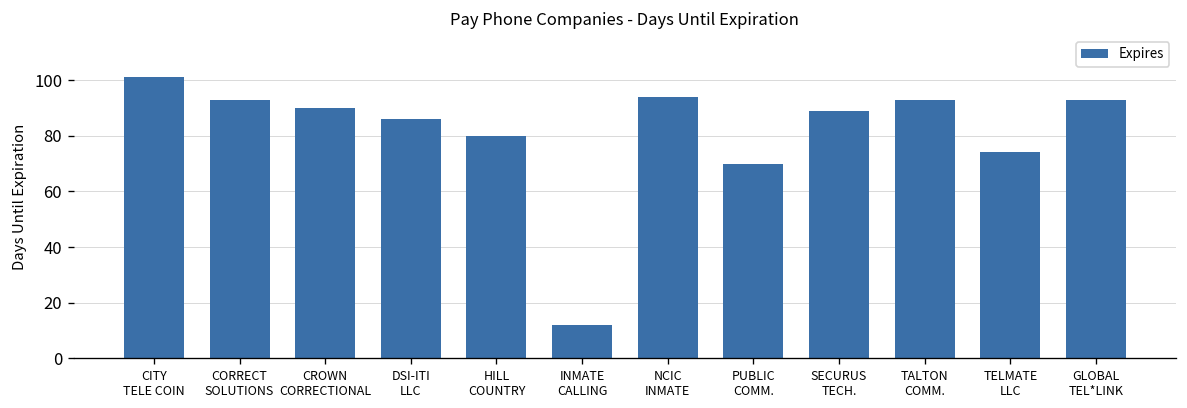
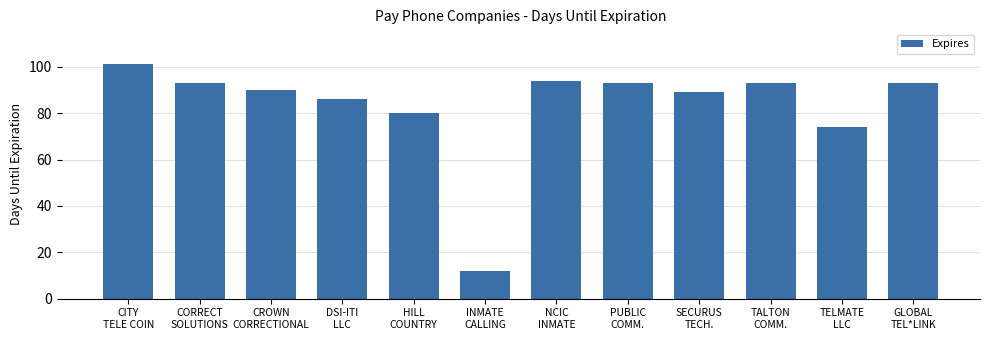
  {
    "CITY TELE COIN": 101,
    "CORRECT SOLUTIONS": 93,
    "CROWN CORRECTIONAL": 90,
    "DSI-ITI LLC": 86,
    "HILL COUNTRY": 80,
    "INMATE CALLING": 12,
    "NCIC INMATE": 94,
-   "PUBLIC COMM.": 70,
+   "PUBLIC COMM.": 93,
    "SECURUS TECH.": 89,
    "TALTON COMM.": 93,
    "TELMATE LLC": 74,
    "GLOBAL TEL*LINK": 93
  }
